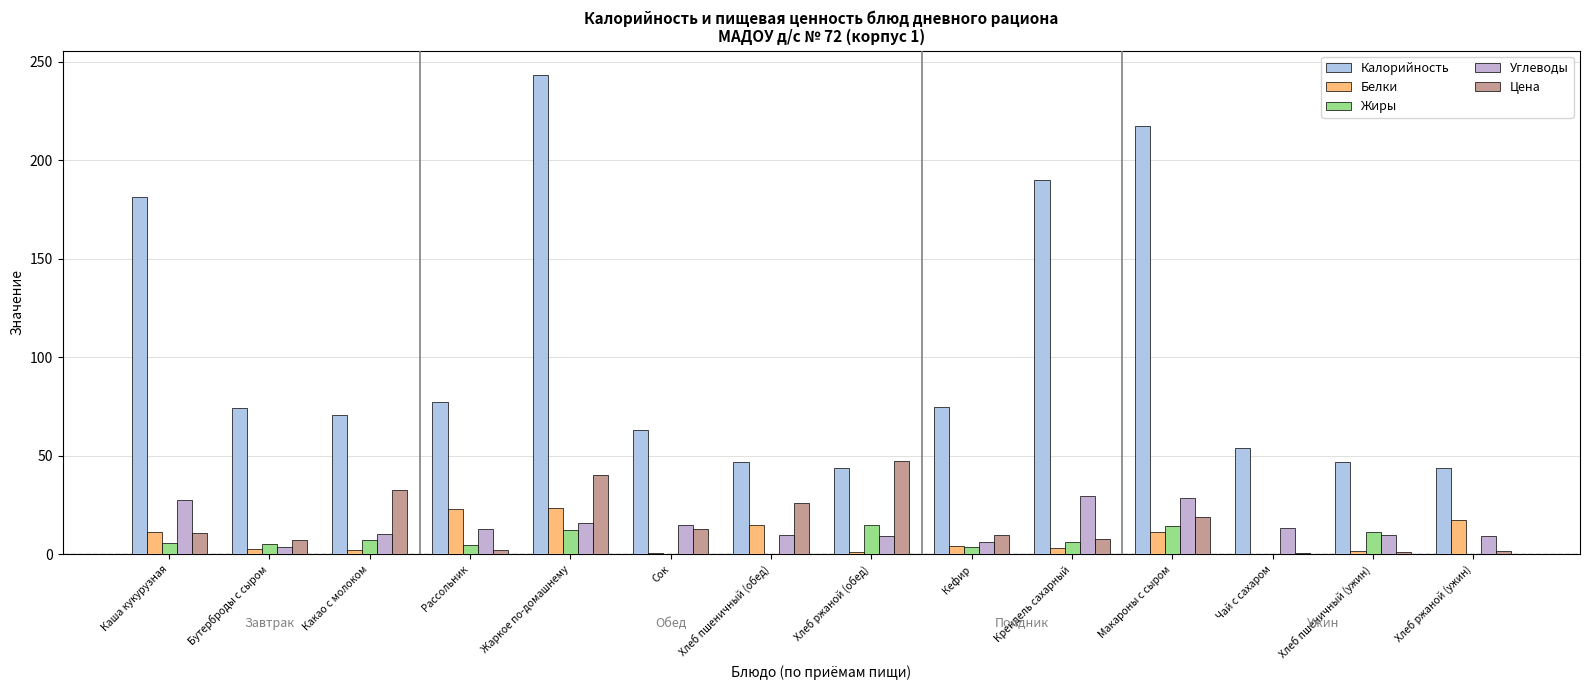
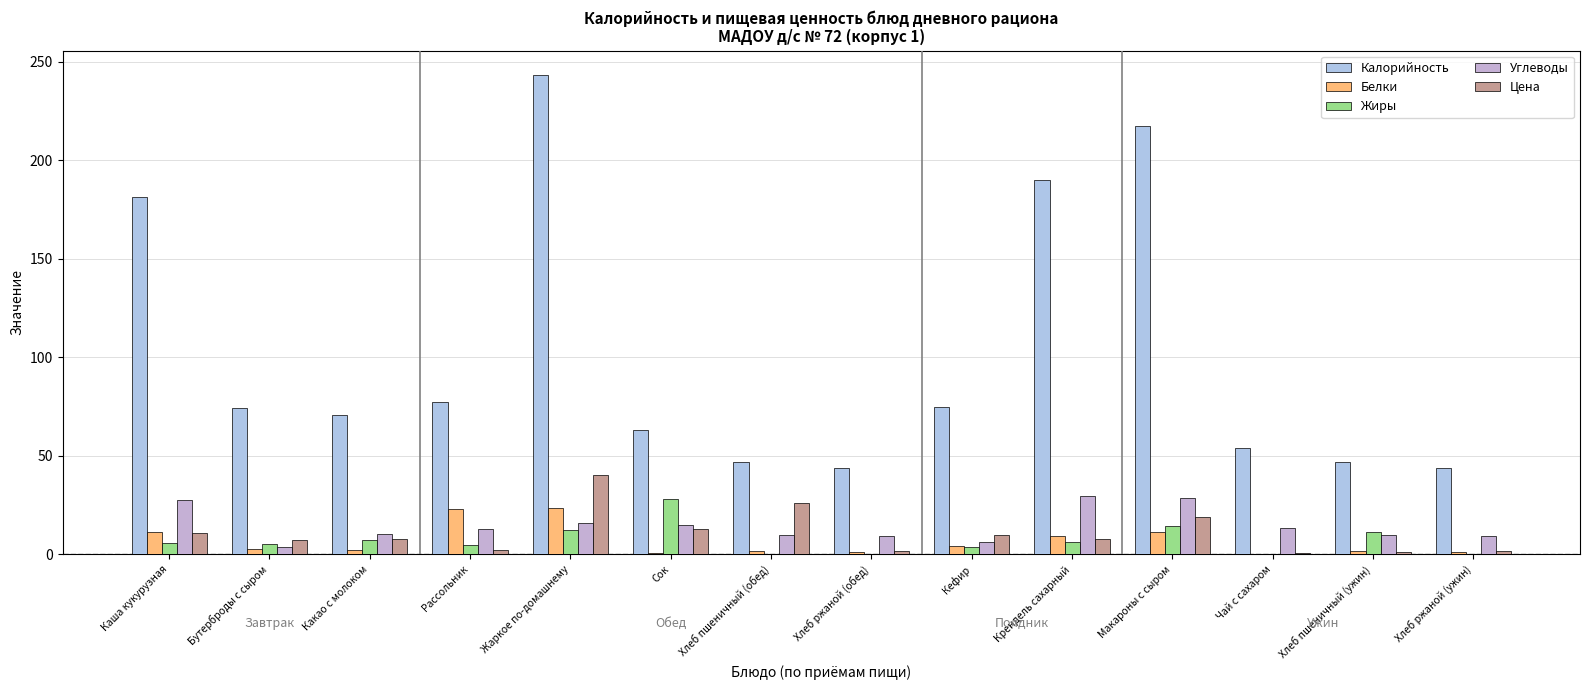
  {
    "Белки": {
      "Каша кукурузная": 11,
      "Бутерброды с сыром": 3,
      "Какао с молоком": 2,
      "Рассольник": 23,
      "Жаркое по-домашнему": 24,
-     "Хлеб пшеничный (обед)": 15,
+     "Хлеб пшеничный (обед)": 2,
      "Кефир": 4,
-     "Крендель сахарный": 3,
+     "Крендель сахарный": 9,
      "Макароны с сыром": 12,
      "Хлеб пшеничный (ужин)": 2,
-     "Хлеб ржаной (ужин)": 17
+     "Хлеб ржаной (ужин)": 1
    },
    "Жиры": {
      "Каша кукурузная": 6,
      "Бутерброды с сыром": 5,
      "Какао с молоком": 7,
      "Рассольник": 5,
      "Жаркое по-домашнему": 12,
-     "Сок": 0,
-     "Хлеб ржаной (обед)": 15,
+     "Сок": 28,
+     "Хлеб ржаной (обед)": 0,
      "Кефир": 4,
      "Крендель сахарный": 7,
      "Макароны с сыром": 14,
      "Чай с сахаром": 0,
      "Хлеб пшеничный (ужин)": 11
    },
    "Цена": {
      "Каша кукурузная": 11,
      "Бутерброды с сыром": 7,
-     "Какао с молоком": 33,
+     "Какао с молоком": 8,
      "Рассольник": 2,
      "Жаркое по-домашнему": 41,
      "Сок": 13,
      "Хлеб пшеничный (обед)": 26,
-     "Хлеб ржаной (обед)": 47,
+     "Хлеб ржаной (обед)": 2,
      "Кефир": 10,
      "Крендель сахарный": 8,
      "Макароны с сыром": 19,
      "Хлеб пшеничный (ужин)": 1,
      "Хлеб ржаной (ужин)": 2
    }
  }
